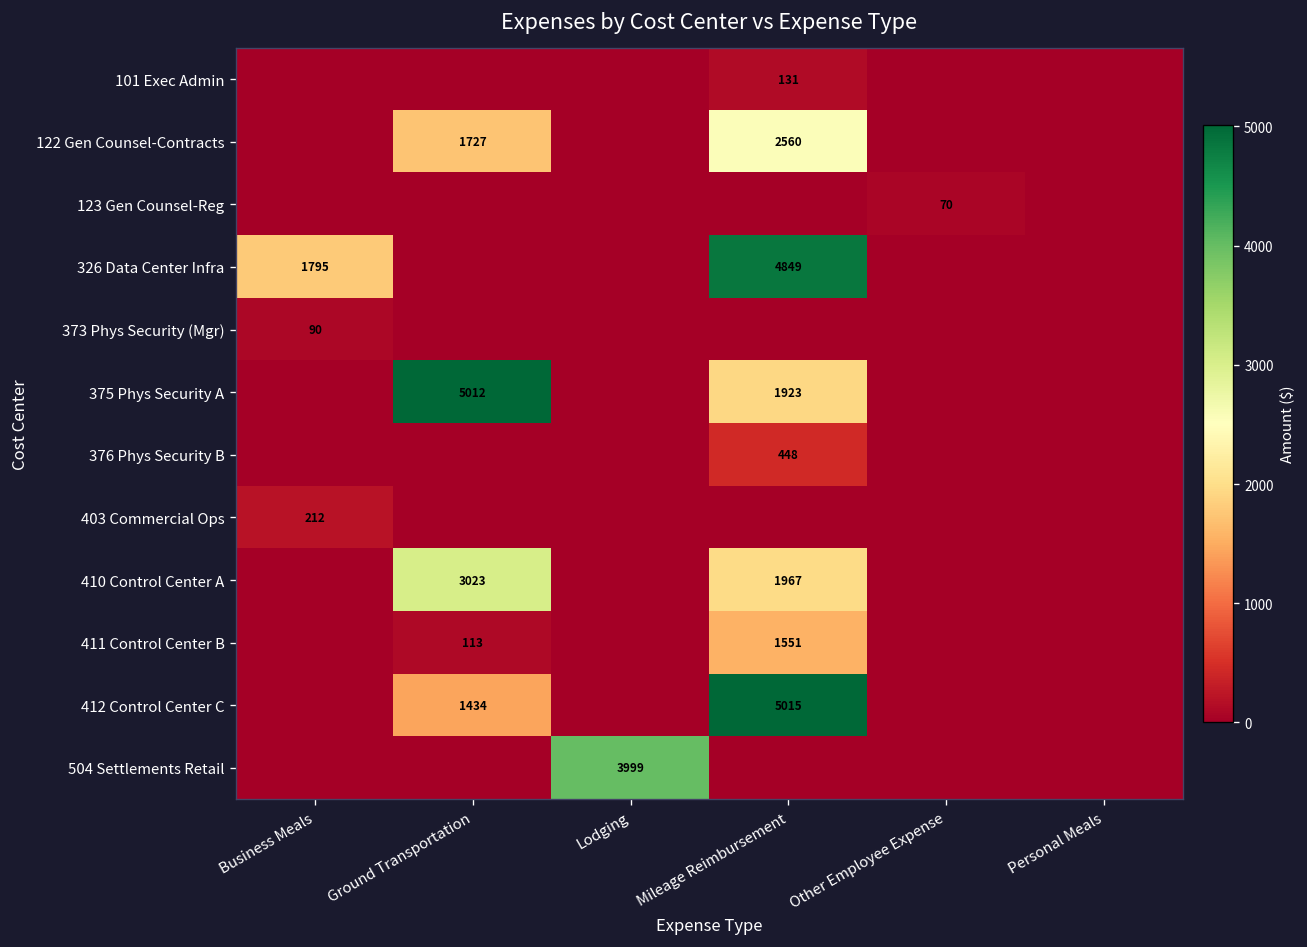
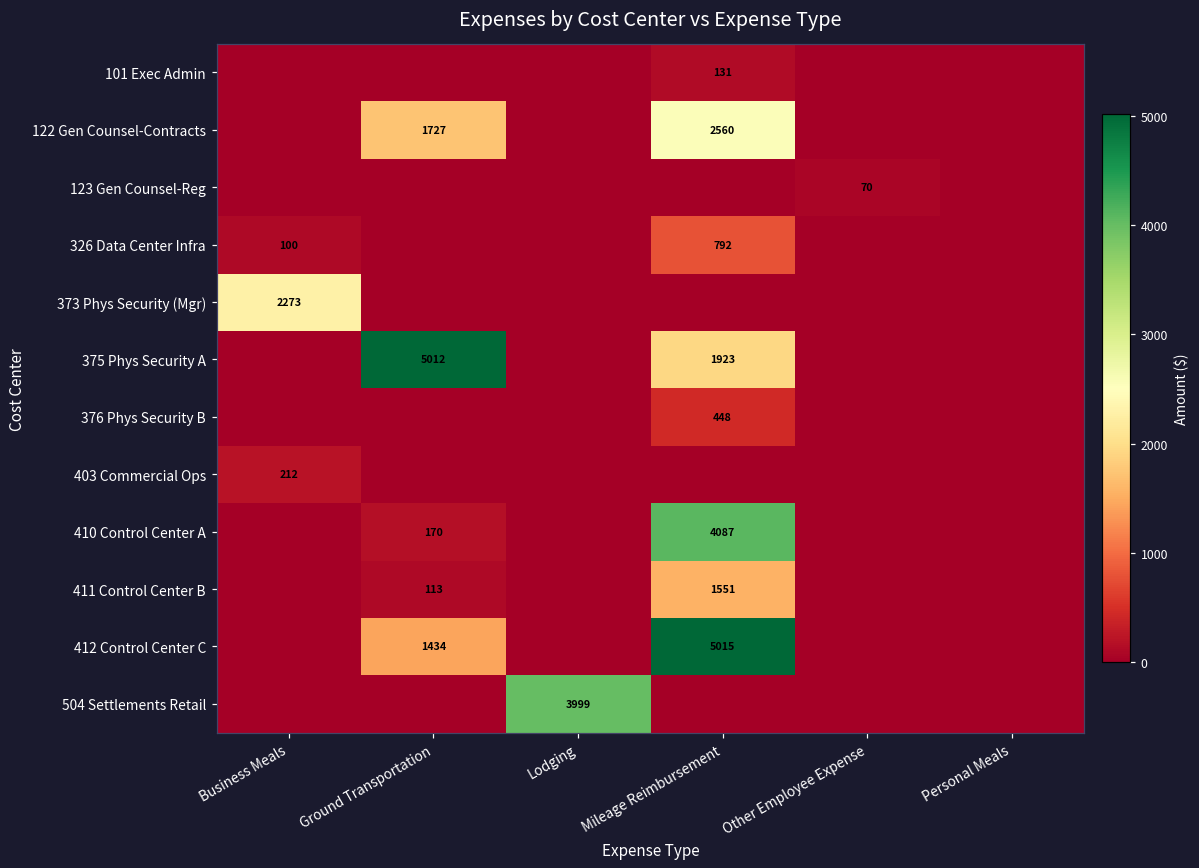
  {
    "101 Exec Admin": {
      "Mileage Reimbursement": 131
    },
    "122 Gen Counsel-Contracts": {
      "Ground Transportation": 1727,
      "Mileage Reimbursement": 2560
    },
    "123 Gen Counsel-Reg": {
      "Other Employee Expense": 70
    },
    "326 Data Center Infra": {
-     "Business Meals": 1795,
-     "Mileage Reimbursement": 4849
+     "Business Meals": 100,
+     "Mileage Reimbursement": 792
    },
    "373 Phys Security (Mgr)": {
-     "Business Meals": 90
+     "Business Meals": 2273
    },
    "375 Phys Security A": {
      "Ground Transportation": 5012,
      "Mileage Reimbursement": 1923
    },
    "376 Phys Security B": {
      "Mileage Reimbursement": 448
    },
    "403 Commercial Ops": {
      "Business Meals": 212
    },
    "410 Control Center A": {
-     "Ground Transportation": 3023,
-     "Mileage Reimbursement": 1967
+     "Ground Transportation": 170,
+     "Mileage Reimbursement": 4087
    },
    "411 Control Center B": {
      "Ground Transportation": 113,
      "Mileage Reimbursement": 1551
    },
    "412 Control Center C": {
      "Ground Transportation": 1434,
      "Mileage Reimbursement": 5015
    },
    "504 Settlements Retail": {
      "Lodging": 3999
    }
  }
